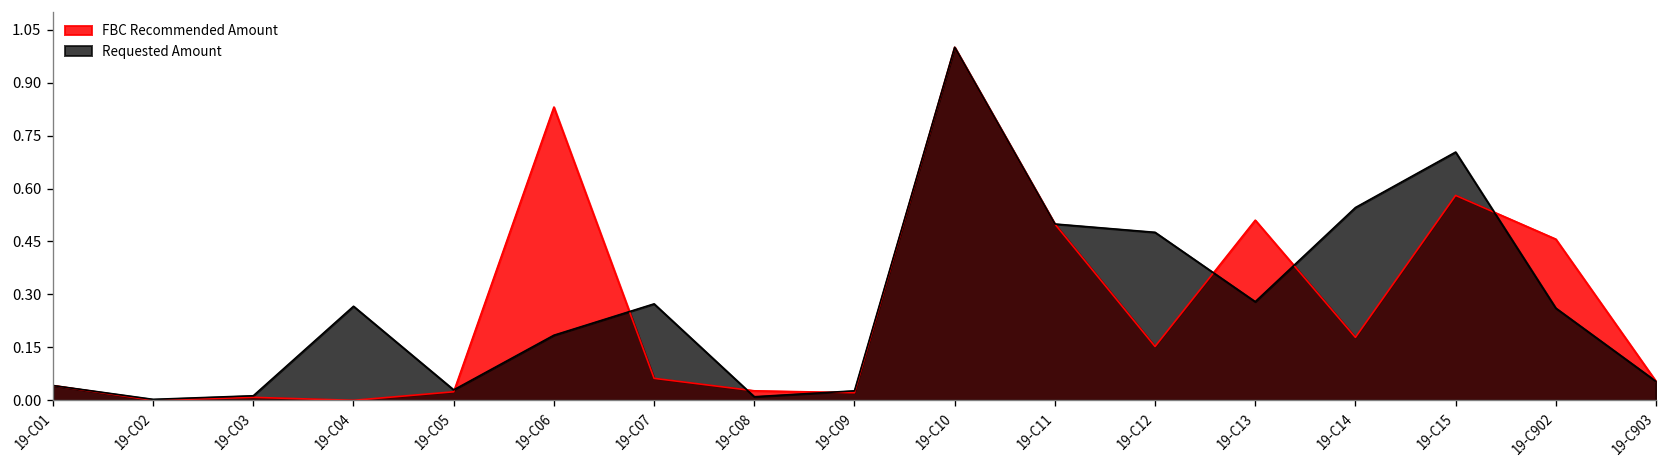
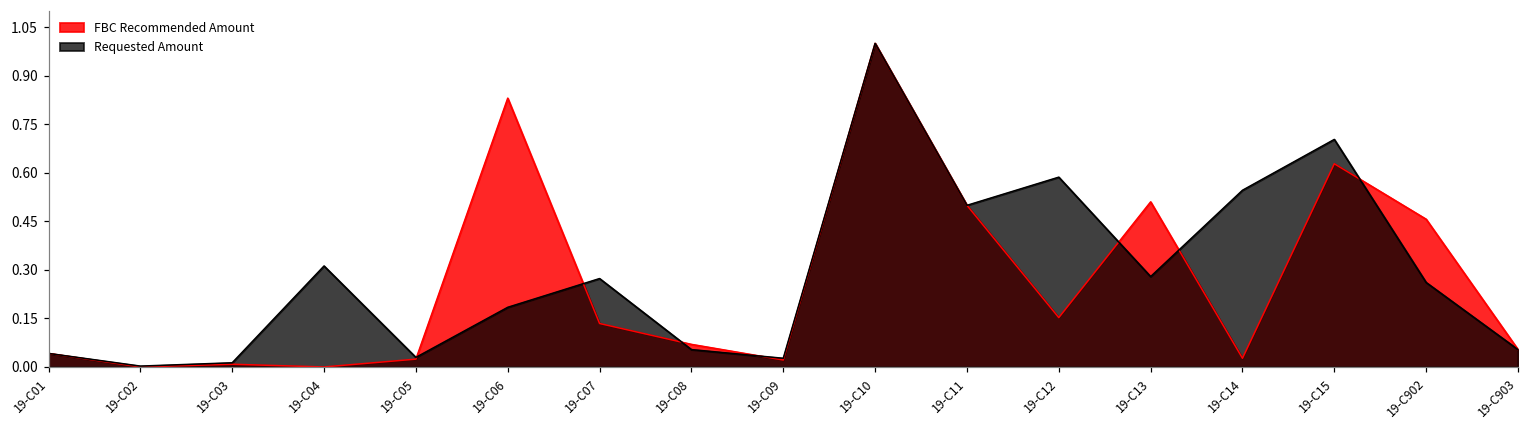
  {
    "FBC Recommended Amount": {
      "19-C04": 0.00,
      "19-C06": 0.83,
-     "19-C07": 0.06,
-     "19-C08": 0.03,
+     "19-C07": 0.13,
+     "19-C08": 0.07,
      "19-C12": 0.15,
      "19-C13": 0.51,
-     "19-C14": 0.18,
-     "19-C15": 0.58,
+     "19-C14": 0.03,
+     "19-C15": 0.63,
      "19-C902": 0.46
    },
    "Requested Amount": {
-     "19-C04": 0.27,
+     "19-C04": 0.31,
      "19-C06": 0.18,
      "19-C07": 0.27,
-     "19-C08": 0.01,
-     "19-C12": 0.48,
+     "19-C08": 0.05,
+     "19-C12": 0.59,
      "19-C13": 0.28,
      "19-C14": 0.55,
      "19-C15": 0.70,
      "19-C902": 0.26
    }
  }
